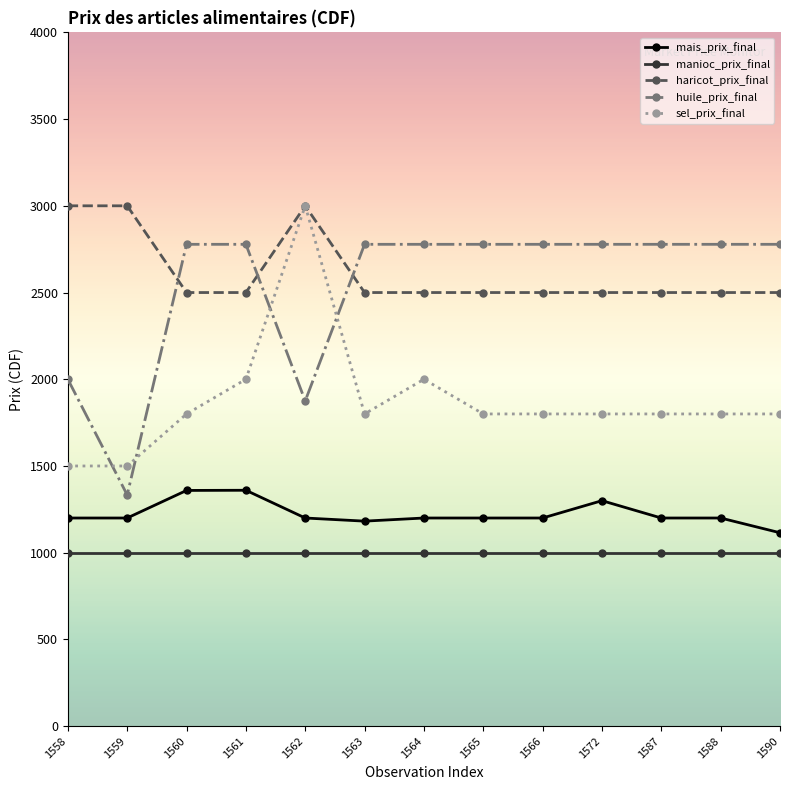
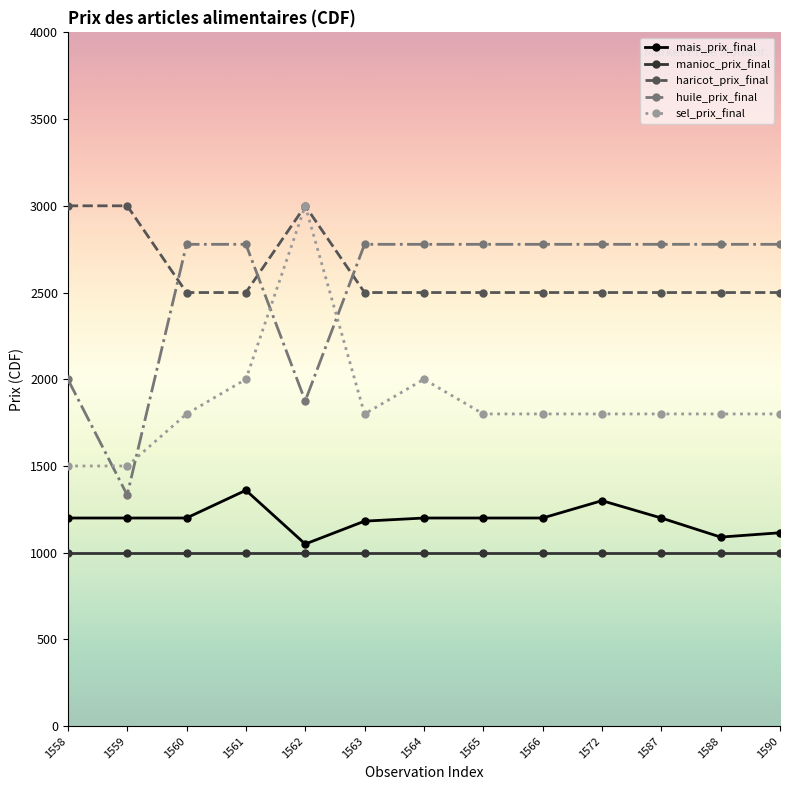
  {
    "mais_prix_final": {
      "1558": 1200,
      "1559": 1200,
-     "1560": 1360,
+     "1560": 1200,
      "1561": 1360,
-     "1562": 1200,
+     "1562": 1050,
      "1563": 1180,
      "1564": 1200,
      "1565": 1200,
      "1566": 1200,
      "1572": 1300,
      "1587": 1200,
-     "1588": 1200,
+     "1588": 1090,
      "1590": 1120
    }
  }
